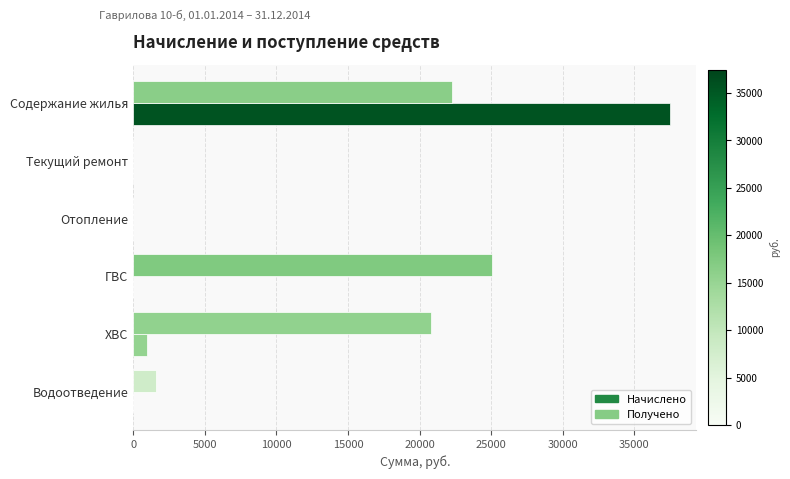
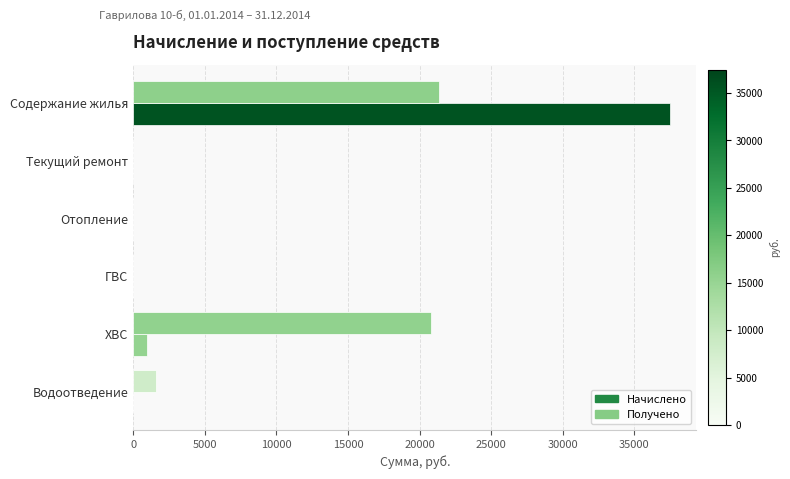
  {
    "Получено": {
-     "Содержание жилья": 22300,
+     "Содержание жилья": 21300,
      "Текущий ремонт": 0,
      "Отопление": 0,
-     "ГВС": 25000,
+     "ГВС": 0,
      "ХВС": 20800,
      "Водоотведение": 1600
    }
  }
